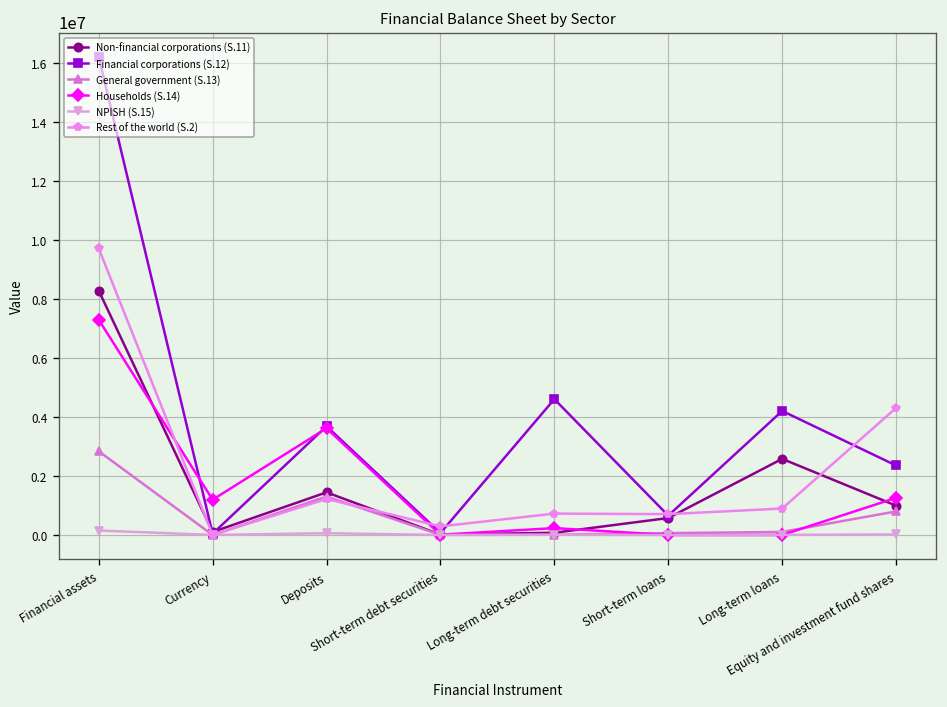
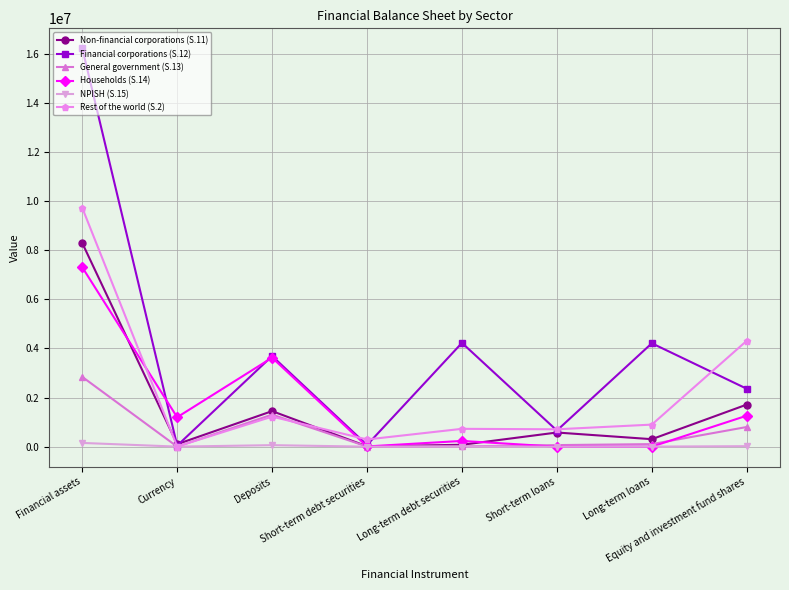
  {
    "Non-financial corporations (S.11)": {
      "Financial assets": 8300000,
      "Deposits": 1400000,
-     "Long-term loans": 2600000,
-     "Equity and investment fund shares": 1000000
+     "Long-term loans": 300000,
+     "Equity and investment fund shares": 1700000
    },
    "Financial corporations (S.12)": {
-     "Long-term debt securities": 4600000,
+     "Long-term debt securities": 4200000,
      "Long-term loans": 4200000,
      "Equity and investment fund shares": 2400000
    },
    "Households (S.14)": {
      "Financial assets": 7300000,
      "Currency": 1200000,
      "Long-term debt securities": 200000,
      "Equity and investment fund shares": 1300000
    }
  }
